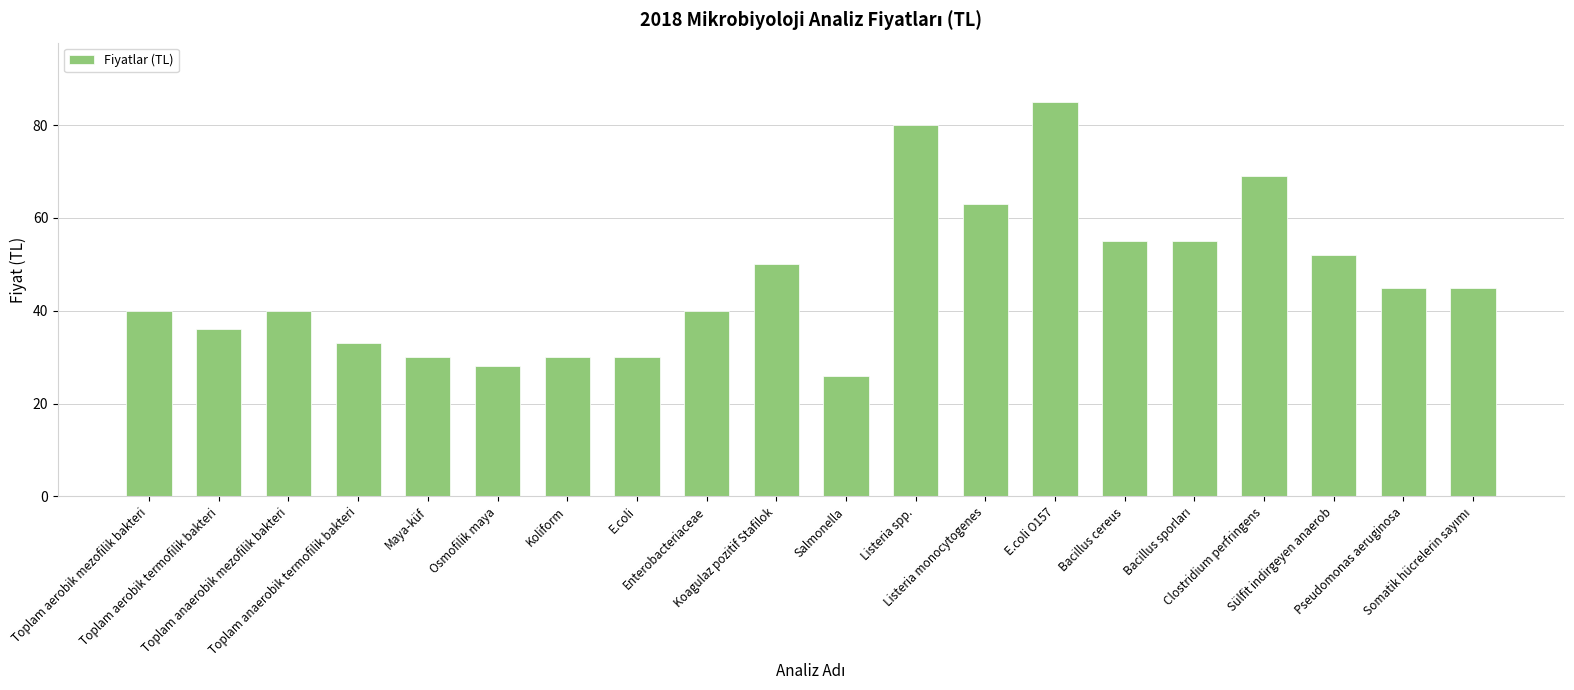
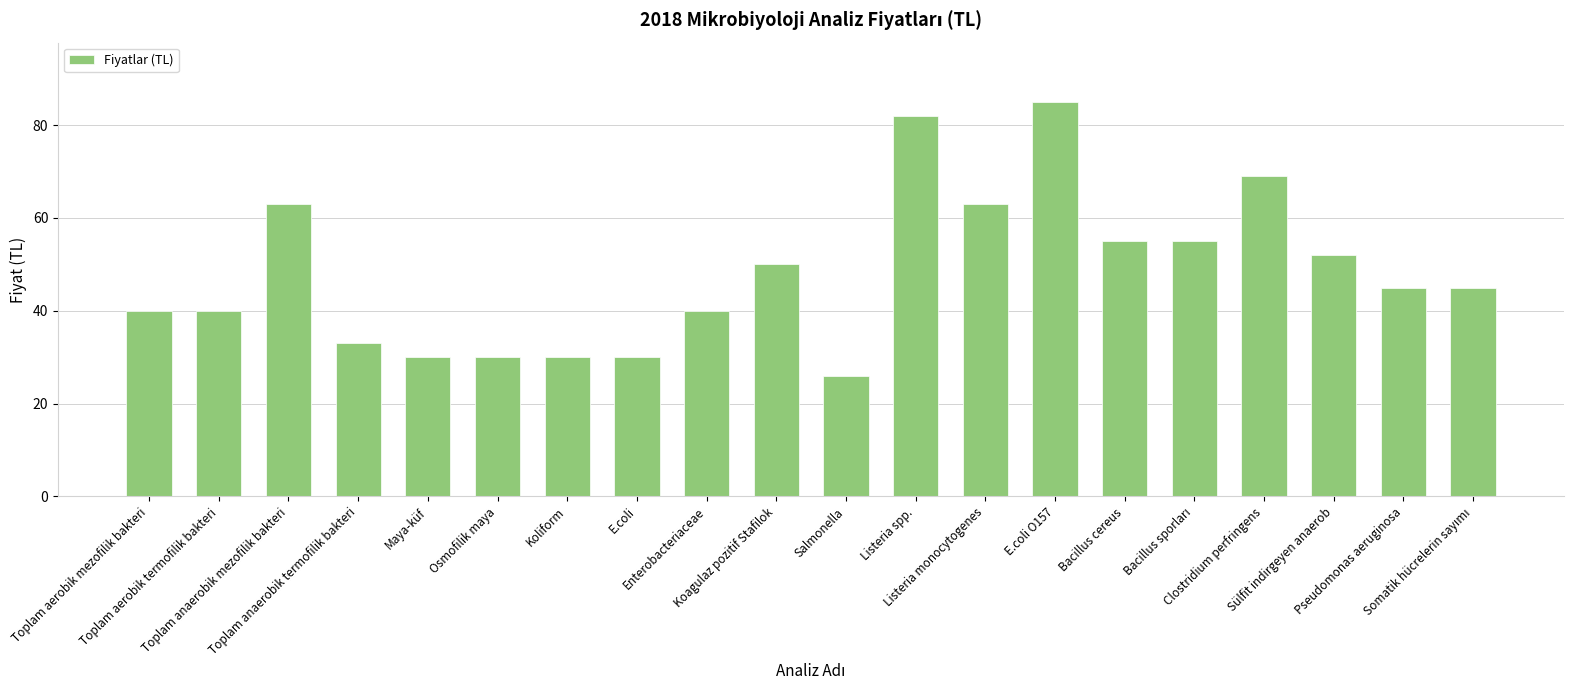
  {
    "Toplam aerobik mezofilik bakteri": 40,
-   "Toplam aerobik termofilik bakteri": 36,
-   "Toplam anaerobik mezofilik bakteri": 40,
+   "Toplam aerobik termofilik bakteri": 40,
+   "Toplam anaerobik mezofilik bakteri": 63,
    "Toplam anaerobik termofilik bakteri": 33,
    "Maya-küf": 30,
-   "Osmofilik maya": 28,
+   "Osmofilik maya": 30,
    "Koliform": 30,
    "E.coli": 30,
    "Enterobacteriaceae": 40,
    "Koagulaz pozitif Stafilok": 50,
    "Salmonella": 26,
-   "Listeria spp.": 80,
+   "Listeria spp.": 82,
    "Listeria monocytogenes": 63,
    "E.coli O157": 85,
    "Bacillus cereus": 55,
    "Bacillus sporları": 55,
    "Clostridium perfringens": 69,
    "Sülfit indirgeyen anaerob": 52,
    "Pseudomonas aeruginosa": 45,
    "Somatik hücrelerin sayımı": 45
  }
